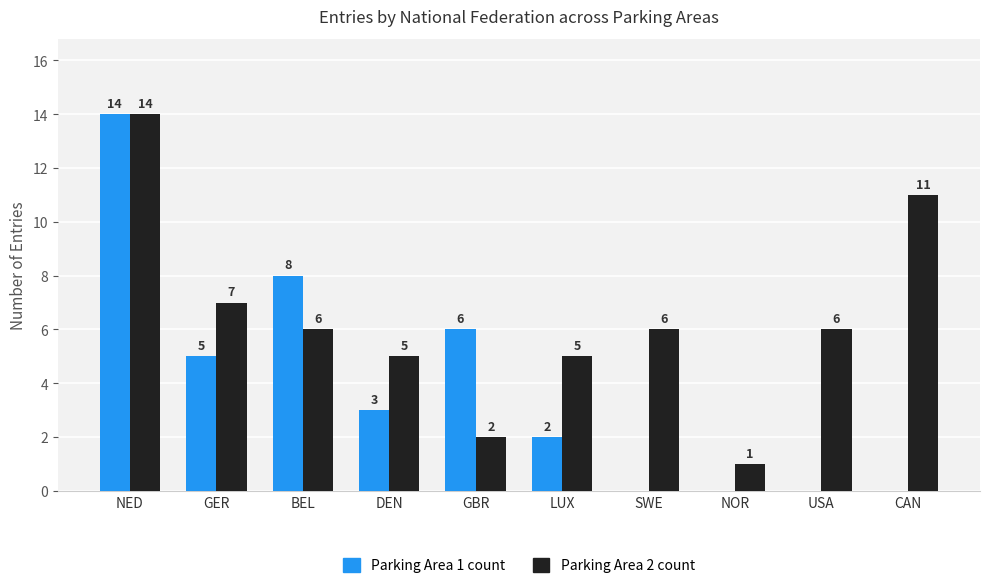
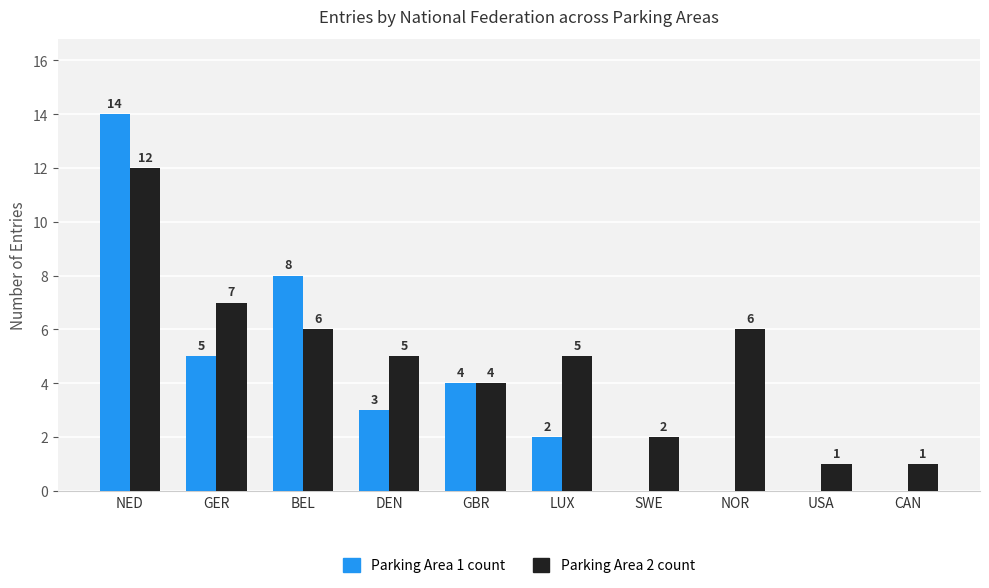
  {
    "Parking Area 1 count": {
      "NED": 14,
      "GER": 5,
      "BEL": 8,
      "DEN": 3,
-     "GBR": 6,
+     "GBR": 4,
      "LUX": 2
    },
    "Parking Area 2 count": {
-     "NED": 14,
+     "NED": 12,
      "GER": 7,
      "BEL": 6,
      "DEN": 5,
-     "GBR": 2,
+     "GBR": 4,
      "LUX": 5,
-     "SWE": 6,
-     "NOR": 1,
-     "USA": 6,
-     "CAN": 11
+     "SWE": 2,
+     "NOR": 6,
+     "USA": 1,
+     "CAN": 1
    }
  }
